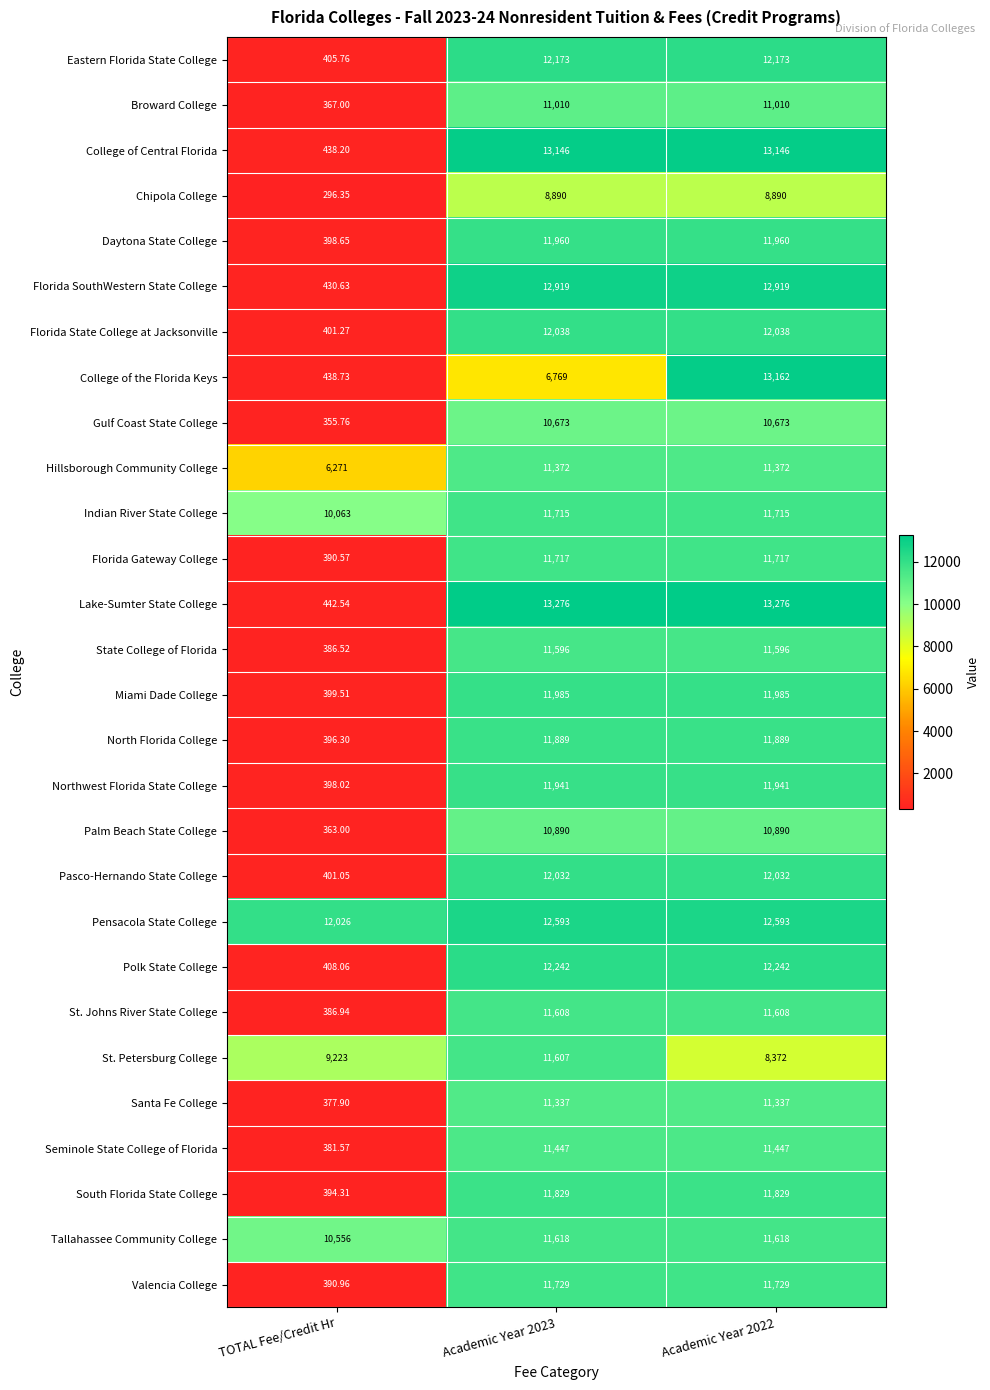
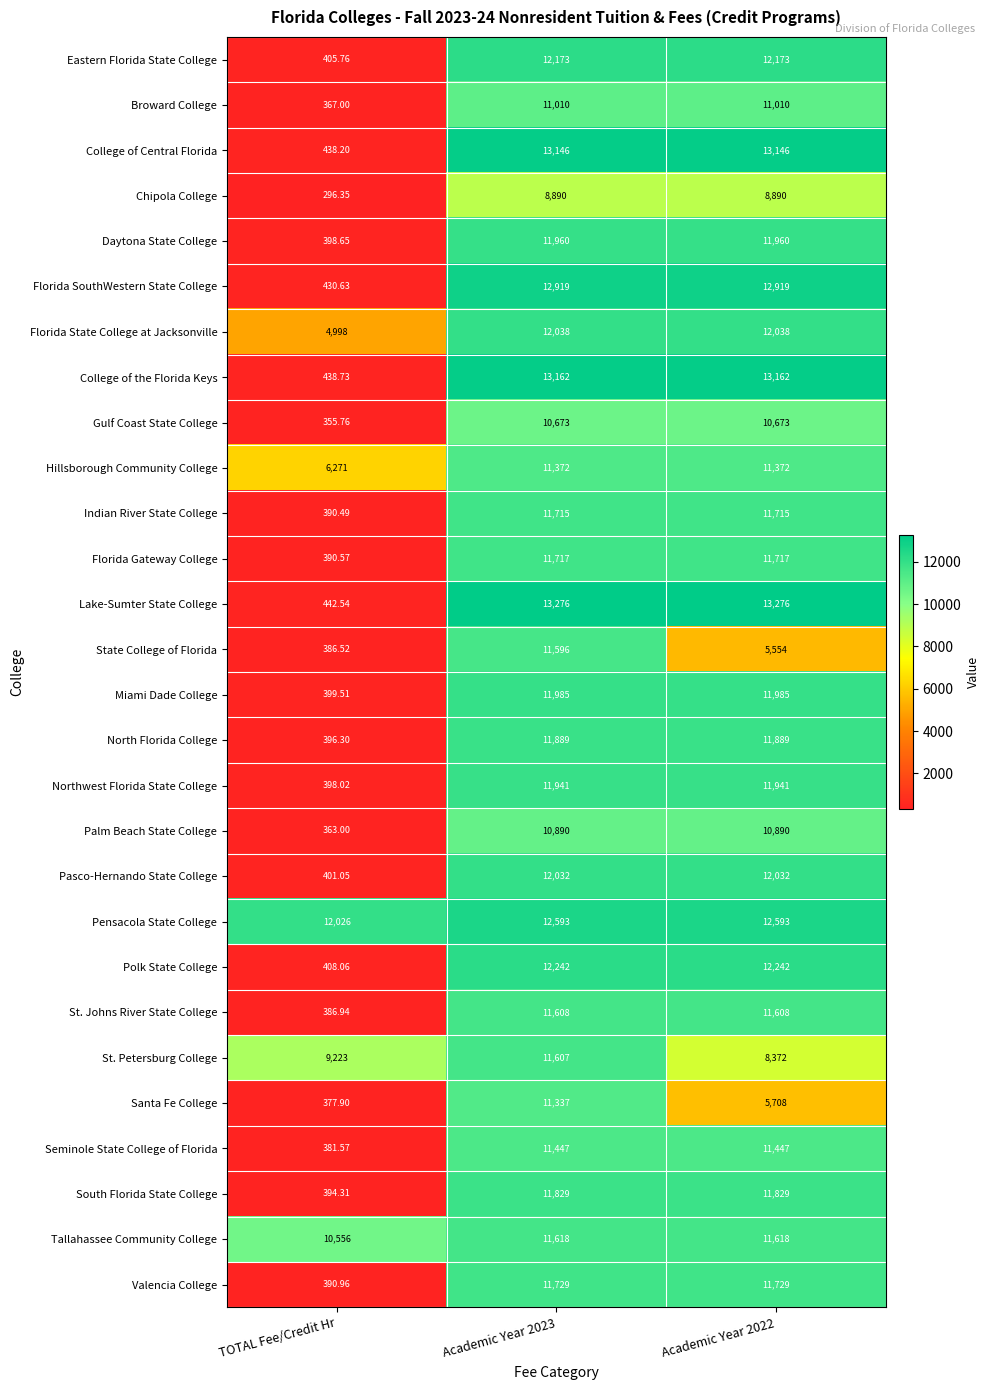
  {
    "Eastern Florida State College": {
      "TOTAL Fee/Credit Hr": "405.76",
      "Academic Year 2023": "12,173",
      "Academic Year 2022": "12,173"
    },
    "Broward College": {
      "TOTAL Fee/Credit Hr": "367.00",
      "Academic Year 2023": "11,010",
      "Academic Year 2022": "11,010"
    },
    "College of Central Florida": {
      "TOTAL Fee/Credit Hr": "438.20",
      "Academic Year 2023": "13,146",
      "Academic Year 2022": "13,146"
    },
    "Chipola College": {
      "TOTAL Fee/Credit Hr": "296.35",
      "Academic Year 2023": "8,890",
      "Academic Year 2022": "8,890"
    },
    "Daytona State College": {
      "TOTAL Fee/Credit Hr": "398.65",
      "Academic Year 2023": "11,960",
      "Academic Year 2022": "11,960"
    },
    "Florida SouthWestern State College": {
      "TOTAL Fee/Credit Hr": "430.63",
      "Academic Year 2023": "12,919",
      "Academic Year 2022": "12,919"
    },
    "Florida State College at Jacksonville": {
-     "TOTAL Fee/Credit Hr": "401.27",
+     "TOTAL Fee/Credit Hr": "4,998",
      "Academic Year 2023": "12,038",
      "Academic Year 2022": "12,038"
    },
    "College of the Florida Keys": {
      "TOTAL Fee/Credit Hr": "438.73",
-     "Academic Year 2023": "6,769",
+     "Academic Year 2023": "13,162",
      "Academic Year 2022": "13,162"
    },
    "Gulf Coast State College": {
      "TOTAL Fee/Credit Hr": "355.76",
      "Academic Year 2023": "10,673",
      "Academic Year 2022": "10,673"
    },
    "Hillsborough Community College": {
      "TOTAL Fee/Credit Hr": "6,271",
      "Academic Year 2023": "11,372",
      "Academic Year 2022": "11,372"
    },
    "Indian River State College": {
-     "TOTAL Fee/Credit Hr": "10,063",
+     "TOTAL Fee/Credit Hr": "390.49",
      "Academic Year 2023": "11,715",
      "Academic Year 2022": "11,715"
    },
    "Florida Gateway College": {
      "TOTAL Fee/Credit Hr": "390.57",
      "Academic Year 2023": "11,717",
      "Academic Year 2022": "11,717"
    },
    "Lake-Sumter State College": {
      "TOTAL Fee/Credit Hr": "442.54",
      "Academic Year 2023": "13,276",
      "Academic Year 2022": "13,276"
    },
    "State College of Florida": {
      "TOTAL Fee/Credit Hr": "386.52",
      "Academic Year 2023": "11,596",
-     "Academic Year 2022": "11,596"
+     "Academic Year 2022": "5,554"
    },
    "Miami Dade College": {
      "TOTAL Fee/Credit Hr": "399.51",
      "Academic Year 2023": "11,985",
      "Academic Year 2022": "11,985"
    },
    "North Florida College": {
      "TOTAL Fee/Credit Hr": "396.30",
      "Academic Year 2023": "11,889",
      "Academic Year 2022": "11,889"
    },
    "Northwest Florida State College": {
      "TOTAL Fee/Credit Hr": "398.02",
      "Academic Year 2023": "11,941",
      "Academic Year 2022": "11,941"
    },
    "Palm Beach State College": {
      "TOTAL Fee/Credit Hr": "363.00",
      "Academic Year 2023": "10,890",
      "Academic Year 2022": "10,890"
    },
    "Pasco-Hernando State College": {
      "TOTAL Fee/Credit Hr": "401.05",
      "Academic Year 2023": "12,032",
      "Academic Year 2022": "12,032"
    },
    "Pensacola State College": {
      "TOTAL Fee/Credit Hr": "12,026",
      "Academic Year 2023": "12,593",
      "Academic Year 2022": "12,593"
    },
    "Polk State College": {
      "TOTAL Fee/Credit Hr": "408.06",
      "Academic Year 2023": "12,242",
      "Academic Year 2022": "12,242"
    },
    "St. Johns River State College": {
      "TOTAL Fee/Credit Hr": "386.94",
      "Academic Year 2023": "11,608",
      "Academic Year 2022": "11,608"
    },
    "St. Petersburg College": {
      "TOTAL Fee/Credit Hr": "9,223",
      "Academic Year 2023": "11,607",
      "Academic Year 2022": "8,372"
    },
    "Santa Fe College": {
      "TOTAL Fee/Credit Hr": "377.90",
      "Academic Year 2023": "11,337",
-     "Academic Year 2022": "11,337"
+     "Academic Year 2022": "5,708"
    },
    "Seminole State College of Florida": {
      "TOTAL Fee/Credit Hr": "381.57",
      "Academic Year 2023": "11,447",
      "Academic Year 2022": "11,447"
    },
    "South Florida State College": {
      "TOTAL Fee/Credit Hr": "394.31",
      "Academic Year 2023": "11,829",
      "Academic Year 2022": "11,829"
    },
    "Tallahassee Community College": {
      "TOTAL Fee/Credit Hr": "10,556",
      "Academic Year 2023": "11,618",
      "Academic Year 2022": "11,618"
    },
    "Valencia College": {
      "TOTAL Fee/Credit Hr": "390.96",
      "Academic Year 2023": "11,729",
      "Academic Year 2022": "11,729"
    }
  }
